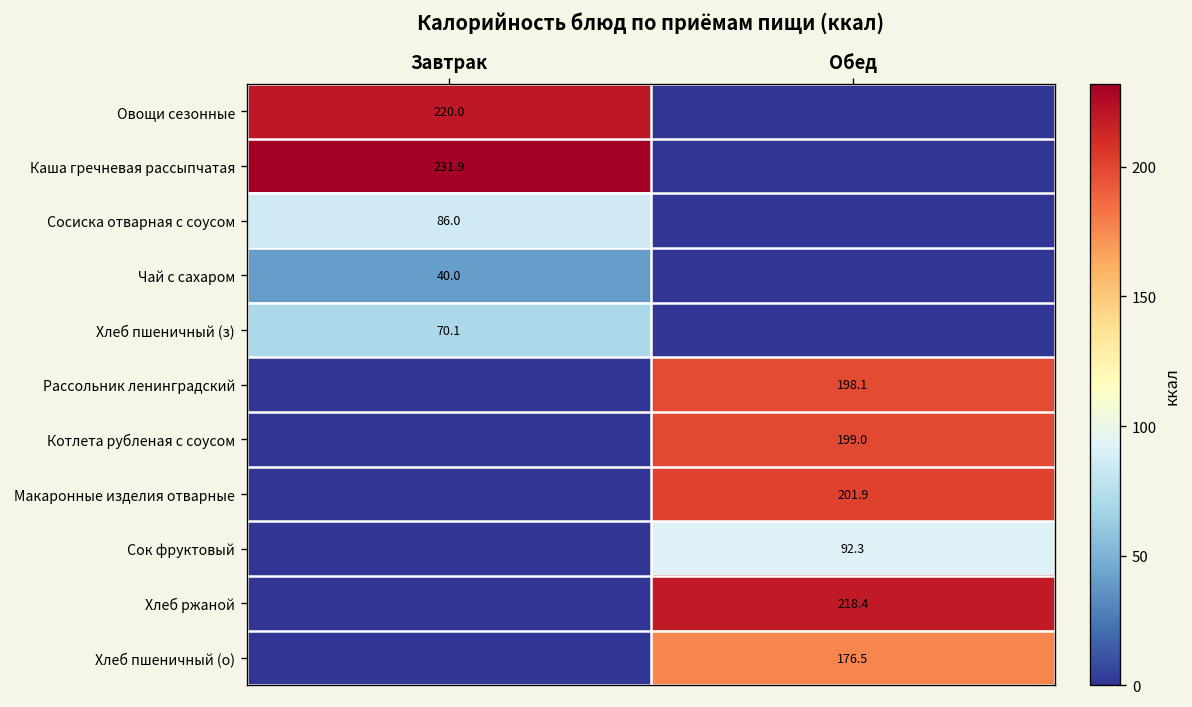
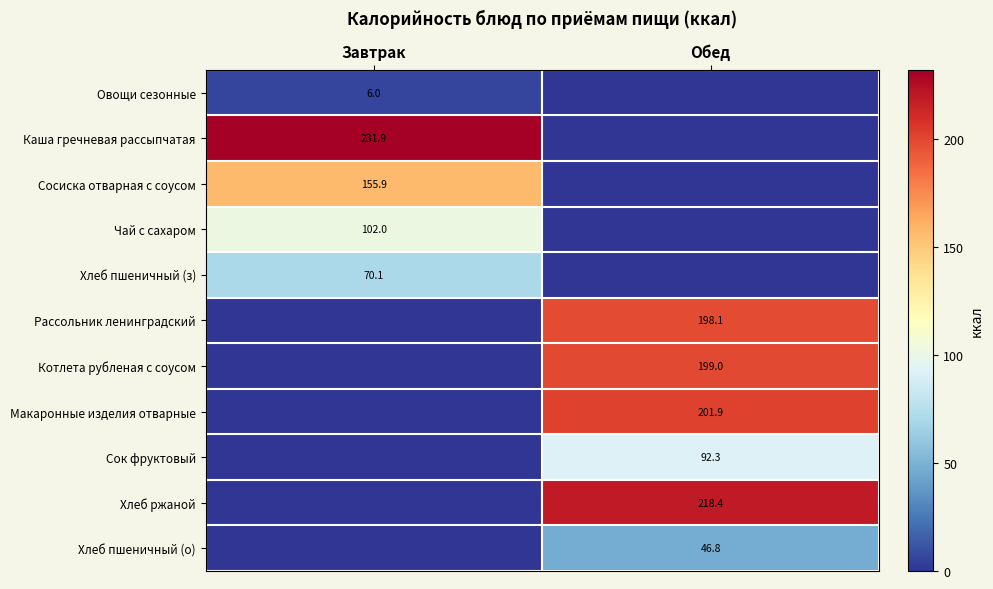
  {
    "Овощи сезонные": {
-     "Завтрак": 220.0
+     "Завтрак": 6.0
    },
    "Каша гречневая рассыпчатая": {
      "Завтрак": 231.9
    },
    "Сосиска отварная с соусом": {
-     "Завтрак": 86.0
+     "Завтрак": 155.9
    },
    "Чай с сахаром": {
-     "Завтрак": 40.0
+     "Завтрак": 102.0
    },
    "Хлеб пшеничный (з)": {
      "Завтрак": 70.1
    },
    "Рассольник ленинградский": {
      "Обед": 198.1
    },
    "Котлета рубленая с соусом": {
      "Обед": 199.0
    },
    "Макаронные изделия отварные": {
      "Обед": 201.9
    },
    "Сок фруктовый": {
      "Обед": 92.3
    },
    "Хлеб ржаной": {
      "Обед": 218.4
    },
    "Хлеб пшеничный (о)": {
-     "Обед": 176.5
+     "Обед": 46.8
    }
  }
